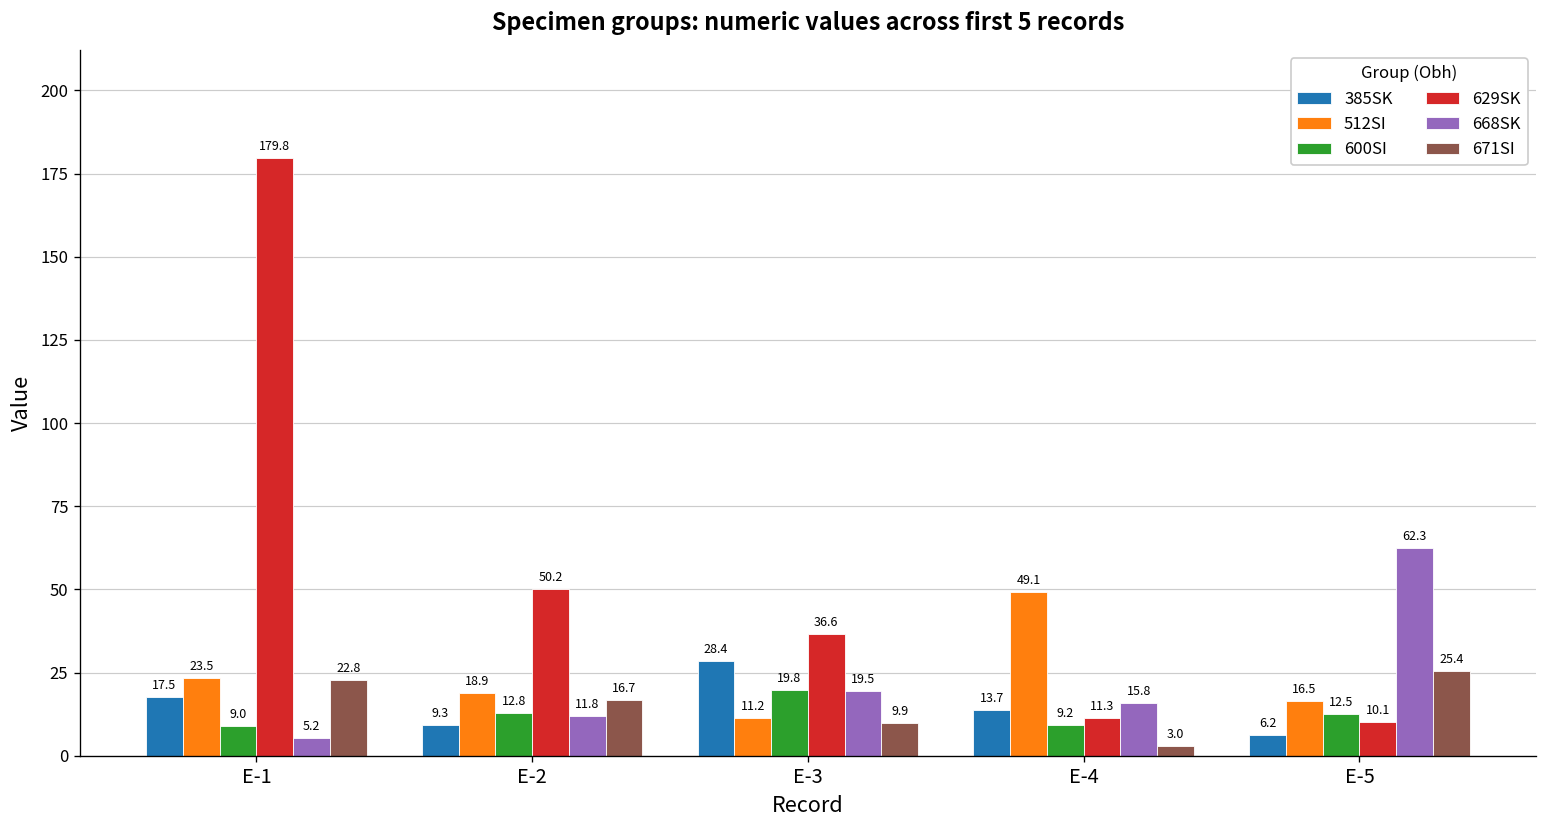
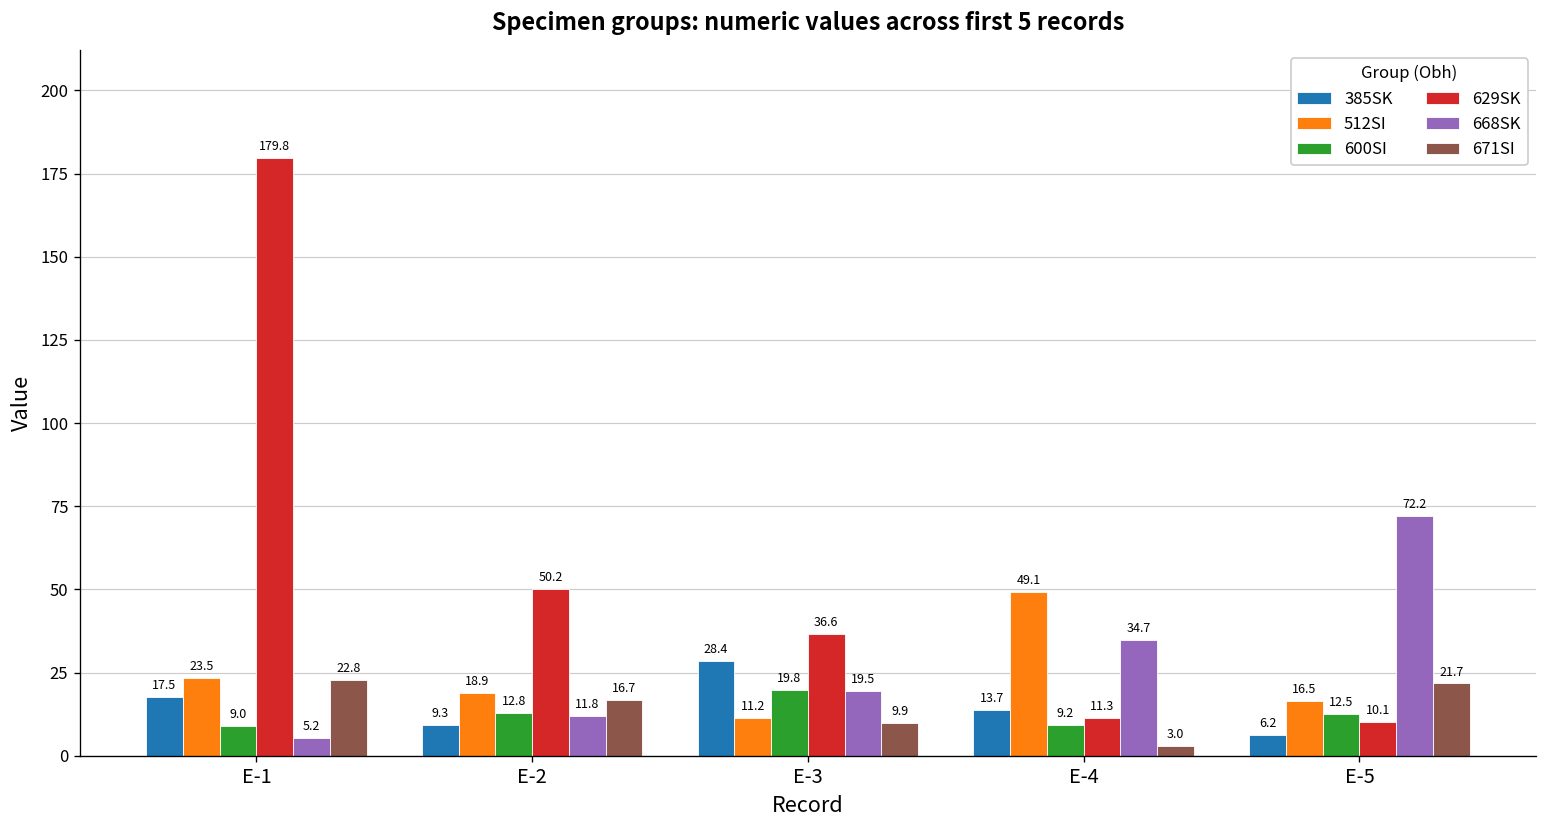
  {
    "385SK": {
      "E-1": 17.5,
      "E-2": 9.3,
      "E-3": 28.4,
      "E-4": 13.7,
      "E-5": 6.2
    },
    "512SI": {
      "E-1": 23.5,
      "E-2": 18.9,
      "E-3": 11.2,
      "E-4": 49.1,
      "E-5": 16.5
    },
    "600SI": {
      "E-1": 9.0,
      "E-2": 12.8,
      "E-3": 19.8,
      "E-4": 9.2,
      "E-5": 12.5
    },
    "629SK": {
      "E-1": 179.8,
      "E-2": 50.2,
      "E-3": 36.6,
      "E-4": 11.3,
      "E-5": 10.1
    },
    "668SK": {
      "E-1": 5.2,
      "E-2": 11.8,
      "E-3": 19.5,
-     "E-4": 15.8,
-     "E-5": 62.3
+     "E-4": 34.7,
+     "E-5": 72.2
    },
    "671SI": {
      "E-1": 22.8,
      "E-2": 16.7,
      "E-3": 9.9,
      "E-4": 3.0,
-     "E-5": 25.4
+     "E-5": 21.7
    }
  }
